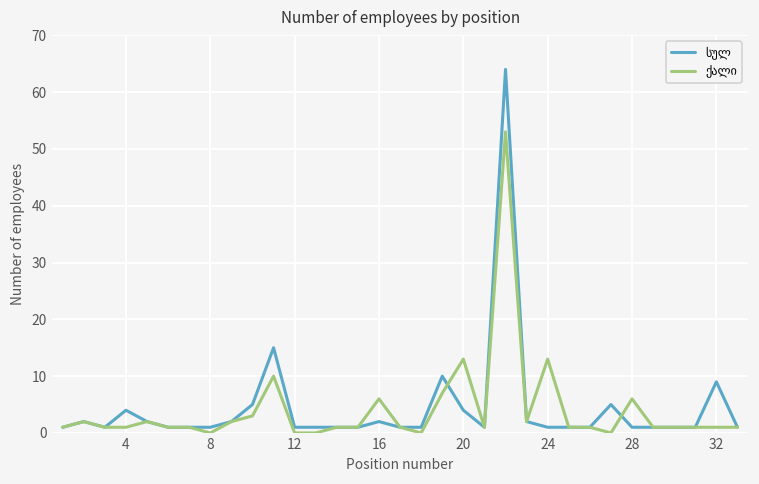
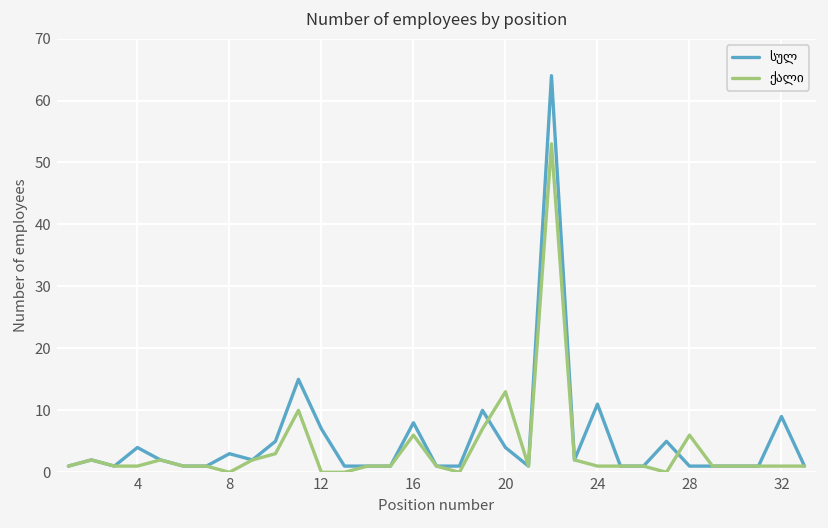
  {
    "სულ": {
      "4": 4,
-     "8": 1,
-     "12": 1,
-     "16": 2,
+     "8": 3,
+     "12": 7,
+     "16": 8,
      "20": 4,
-     "24": 1,
+     "24": 11,
      "28": 1,
      "32": 9
    },
    "ქალი": {
      "4": 1,
      "8": 0,
      "12": 0,
      "16": 6,
      "20": 13,
-     "24": 13,
+     "24": 1,
      "28": 6,
      "32": 1
    }
  }
